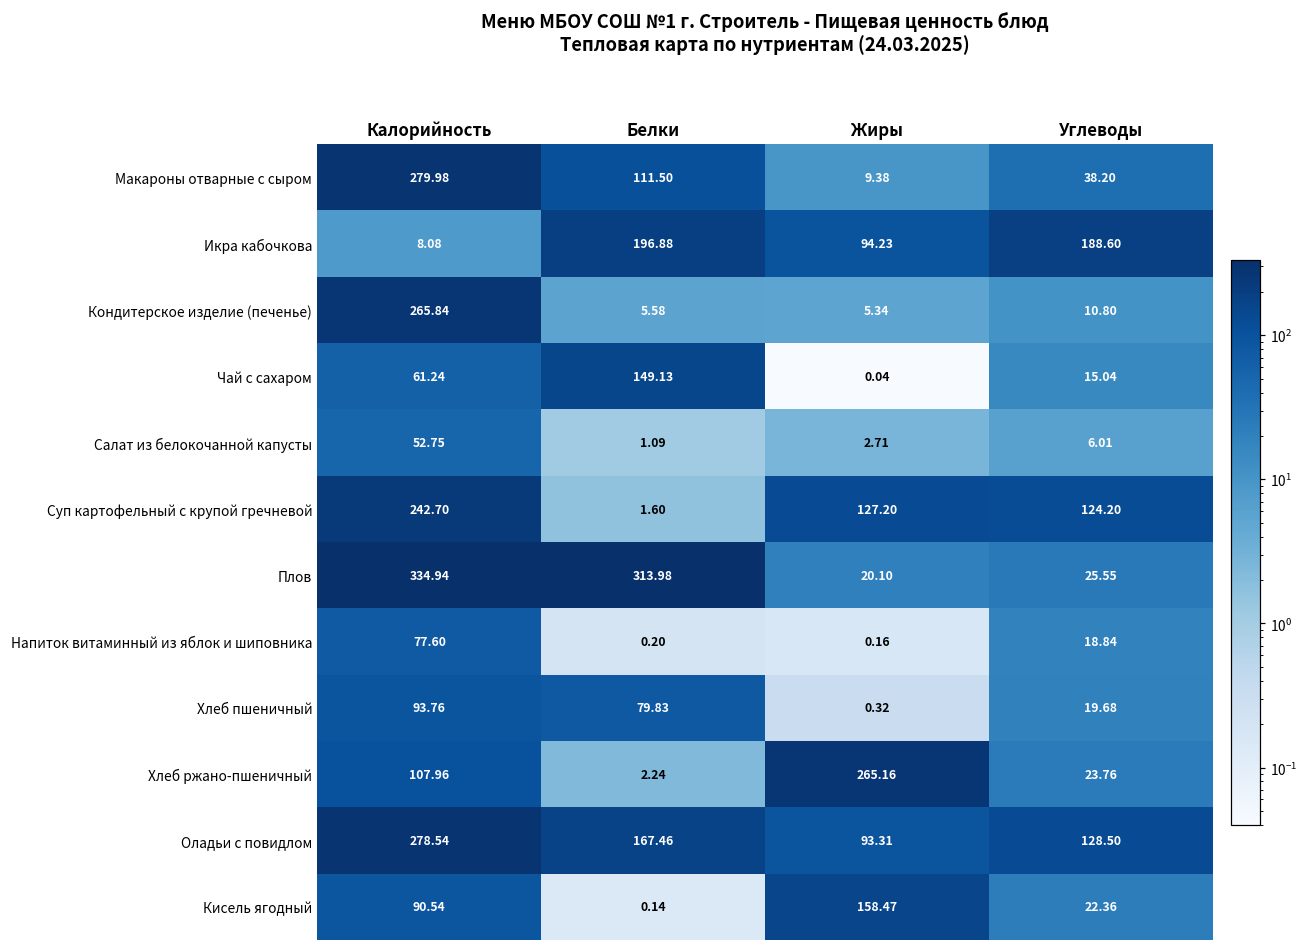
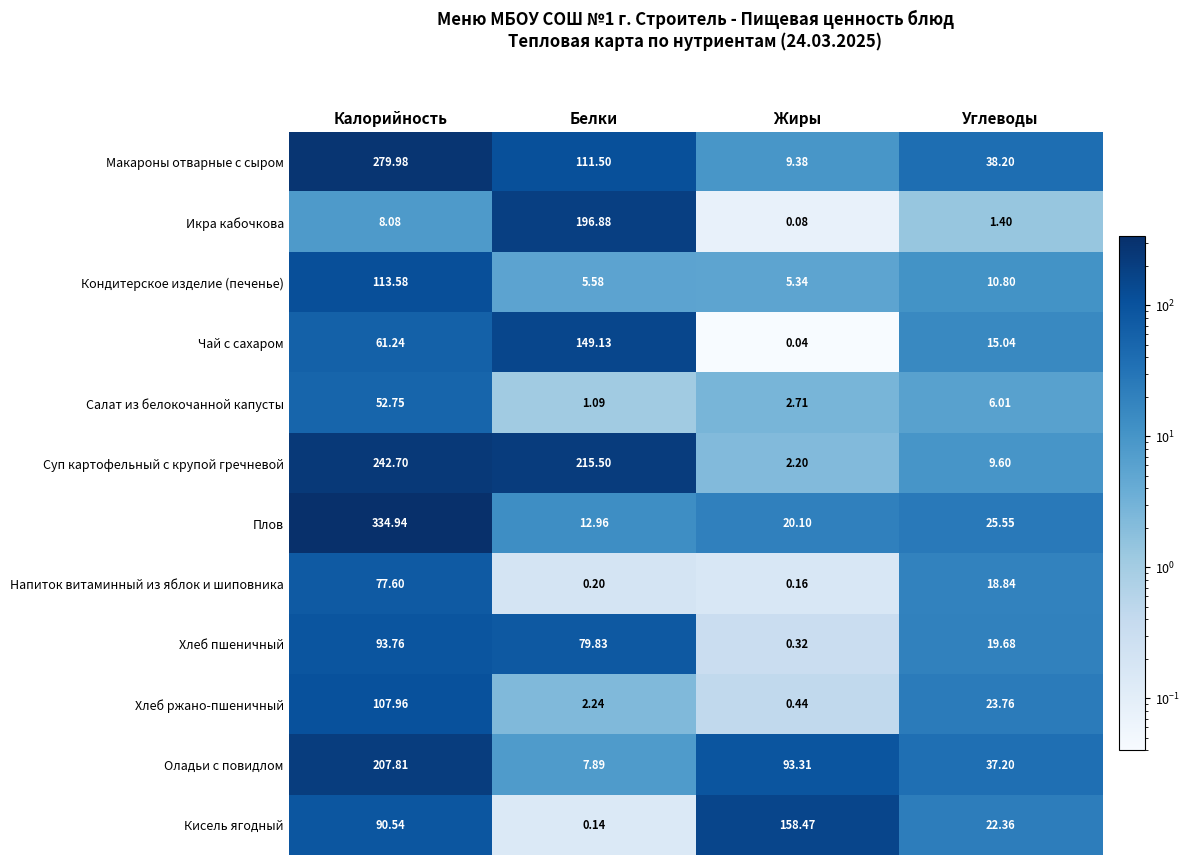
  {
    "Макароны отварные с сыром": {
      "Калорийность": 279.98,
      "Белки": 111.50,
      "Жиры": 9.38,
      "Углеводы": 38.20
    },
    "Икра кабочкова": {
      "Калорийность": 8.08,
      "Белки": 196.88,
-     "Жиры": 94.23,
-     "Углеводы": 188.60
+     "Жиры": 0.08,
+     "Углеводы": 1.40
    },
    "Кондитерское изделие (печенье)": {
-     "Калорийность": 265.84,
+     "Калорийность": 113.58,
      "Белки": 5.58,
      "Жиры": 5.34,
      "Углеводы": 10.80
    },
    "Чай с сахаром": {
      "Калорийность": 61.24,
      "Белки": 149.13,
      "Жиры": 0.04,
      "Углеводы": 15.04
    },
    "Салат из белокочанной капусты": {
      "Калорийность": 52.75,
      "Белки": 1.09,
      "Жиры": 2.71,
      "Углеводы": 6.01
    },
    "Суп картофельный с крупой гречневой": {
      "Калорийность": 242.70,
-     "Белки": 1.60,
-     "Жиры": 127.20,
-     "Углеводы": 124.20
+     "Белки": 215.50,
+     "Жиры": 2.20,
+     "Углеводы": 9.60
    },
    "Плов": {
      "Калорийность": 334.94,
-     "Белки": 313.98,
+     "Белки": 12.96,
      "Жиры": 20.10,
      "Углеводы": 25.55
    },
    "Напиток витаминный из яблок и шиповника": {
      "Калорийность": 77.60,
      "Белки": 0.20,
      "Жиры": 0.16,
      "Углеводы": 18.84
    },
    "Хлеб пшеничный": {
      "Калорийность": 93.76,
      "Белки": 79.83,
      "Жиры": 0.32,
      "Углеводы": 19.68
    },
    "Хлеб ржано-пшеничный": {
      "Калорийность": 107.96,
      "Белки": 2.24,
-     "Жиры": 265.16,
+     "Жиры": 0.44,
      "Углеводы": 23.76
    },
    "Оладьи с повидлом": {
-     "Калорийность": 278.54,
-     "Белки": 167.46,
+     "Калорийность": 207.81,
+     "Белки": 7.89,
      "Жиры": 93.31,
-     "Углеводы": 128.50
+     "Углеводы": 37.20
    },
    "Кисель ягодный": {
      "Калорийность": 90.54,
      "Белки": 0.14,
      "Жиры": 158.47,
      "Углеводы": 22.36
    }
  }
